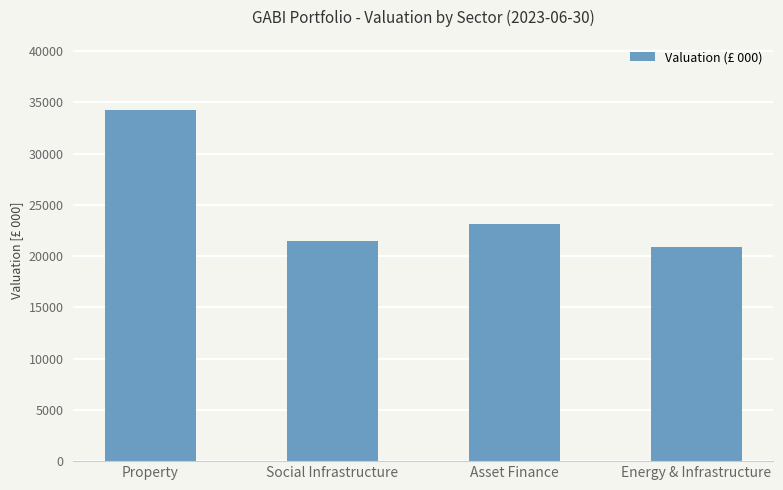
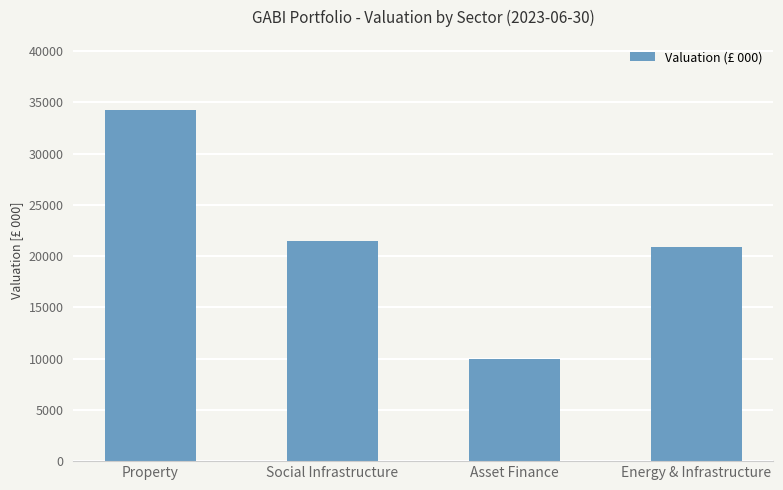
  {
    "Property": 34300,
    "Social Infrastructure": 21500,
-   "Asset Finance": 23100,
+   "Asset Finance": 10000,
    "Energy & Infrastructure": 20900
  }
